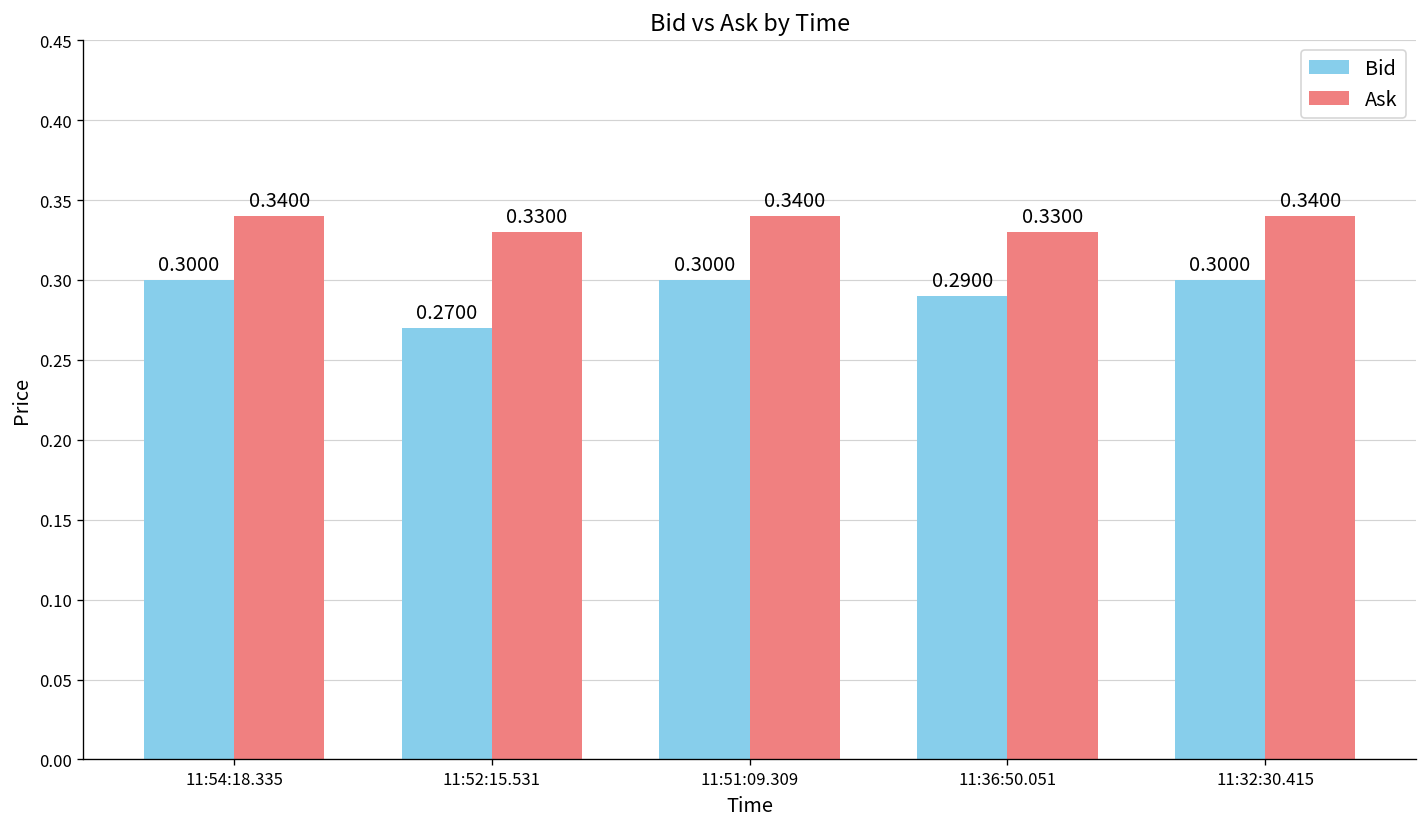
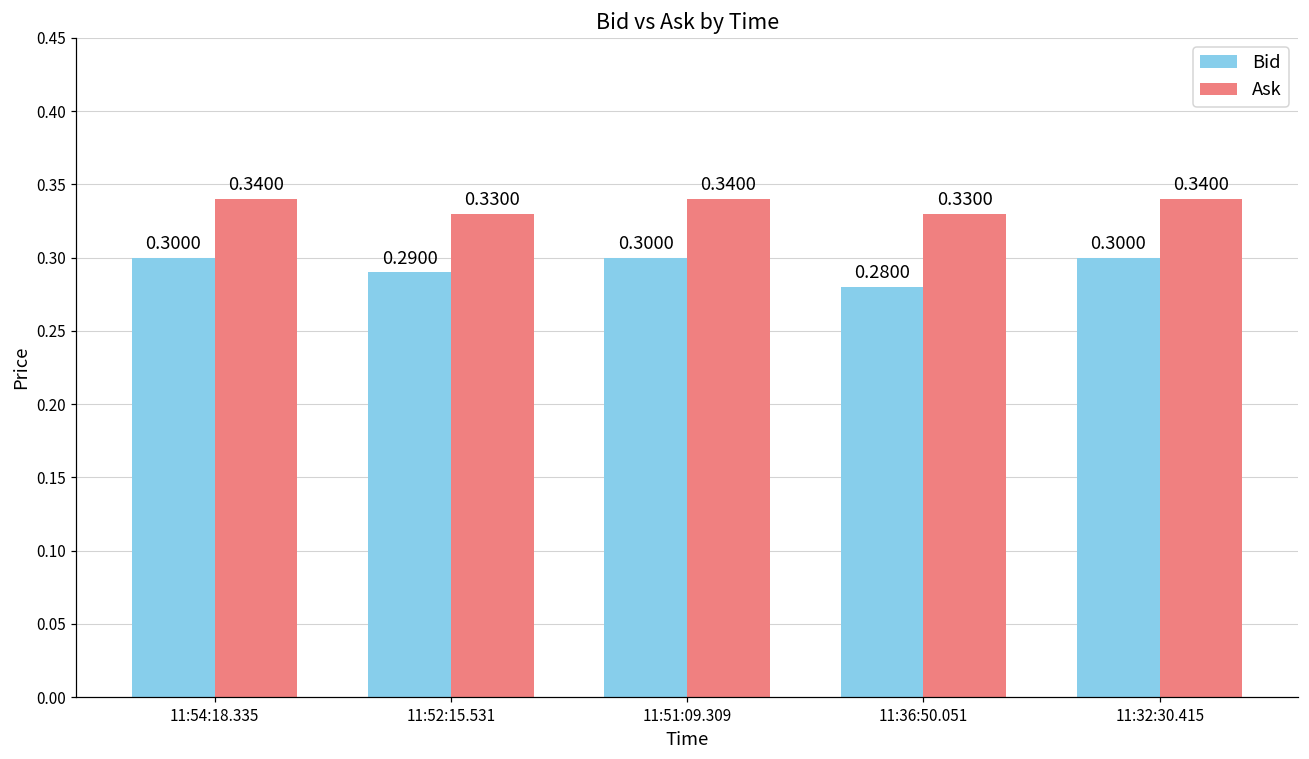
  {
    "Bid": {
      "11:54:18.335": 0.3000,
-     "11:52:15.531": 0.2700,
+     "11:52:15.531": 0.2900,
      "11:51:09.309": 0.3000,
-     "11:36:50.051": 0.2900,
+     "11:36:50.051": 0.2800,
      "11:32:30.415": 0.3000
    },
    "Ask": {
      "11:54:18.335": 0.3400,
      "11:52:15.531": 0.3300,
      "11:51:09.309": 0.3400,
      "11:36:50.051": 0.3300,
      "11:32:30.415": 0.3400
    }
  }
